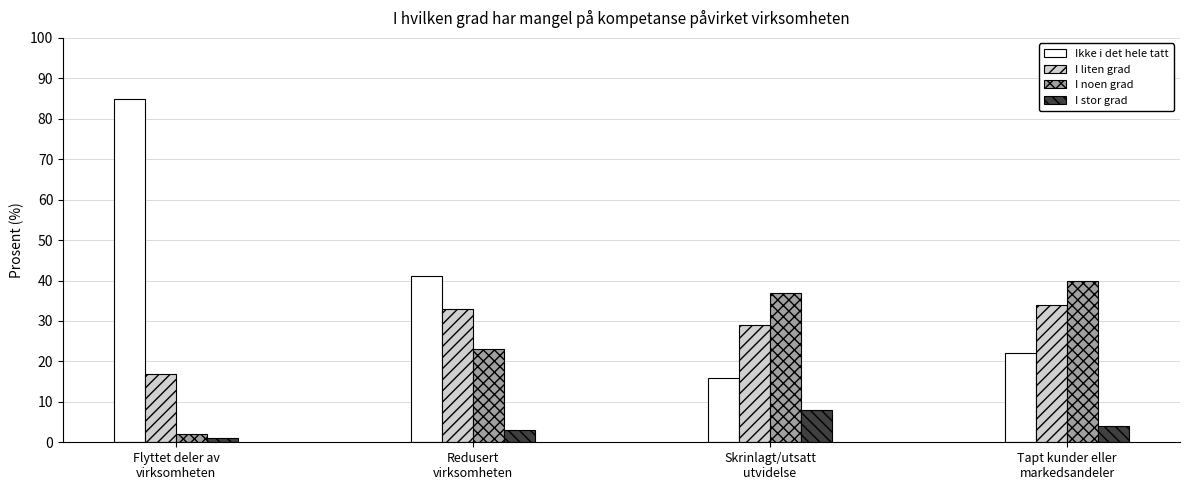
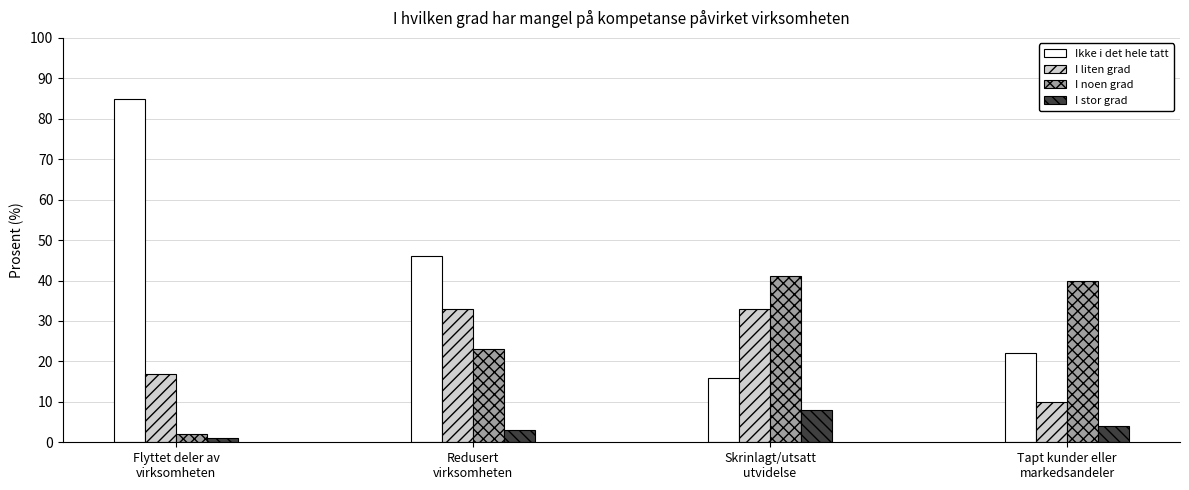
  {
    "Ikke i det hele tatt": {
      "Flyttet deler av virksomheten": 85,
-     "Redusert virksomheten": 41,
+     "Redusert virksomheten": 46,
      "Skrinlagt/utsatt utvidelse": 16,
      "Tapt kunder eller markedsandeler": 22
    },
    "I liten grad": {
      "Flyttet deler av virksomheten": 17,
      "Redusert virksomheten": 33,
-     "Skrinlagt/utsatt utvidelse": 29,
-     "Tapt kunder eller markedsandeler": 34
+     "Skrinlagt/utsatt utvidelse": 33,
+     "Tapt kunder eller markedsandeler": 10
    },
    "I noen grad": {
      "Flyttet deler av virksomheten": 2,
      "Redusert virksomheten": 23,
-     "Skrinlagt/utsatt utvidelse": 37,
+     "Skrinlagt/utsatt utvidelse": 41,
      "Tapt kunder eller markedsandeler": 40
    },
    "I stor grad": {
      "Flyttet deler av virksomheten": 1,
      "Redusert virksomheten": 3,
      "Skrinlagt/utsatt utvidelse": 8,
      "Tapt kunder eller markedsandeler": 4
    }
  }
